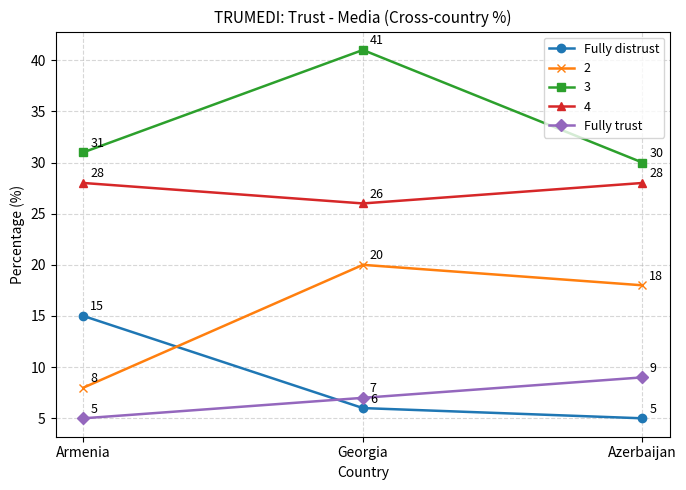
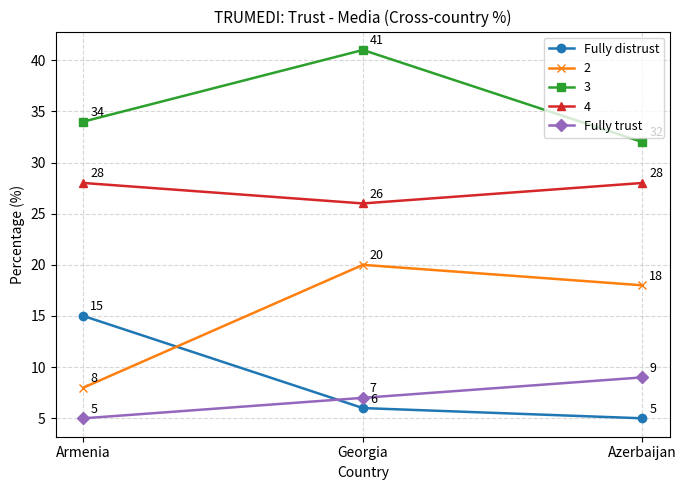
  {
    "Fully distrust": {
      "Armenia": 15,
      "Azerbaijan": 5
    },
    "2": {
      "Armenia": 8,
      "Georgia": 20,
      "Azerbaijan": 18
    },
    "3": {
-     "Armenia": 31,
+     "Armenia": 34,
      "Georgia": 41,
-     "Azerbaijan": 30
+     "Azerbaijan": 32
    },
    "4": {
      "Armenia": 28,
      "Georgia": 26,
      "Azerbaijan": 28
    },
    "Fully trust": {
      "Armenia": 5,
      "Azerbaijan": 9
    }
  }
